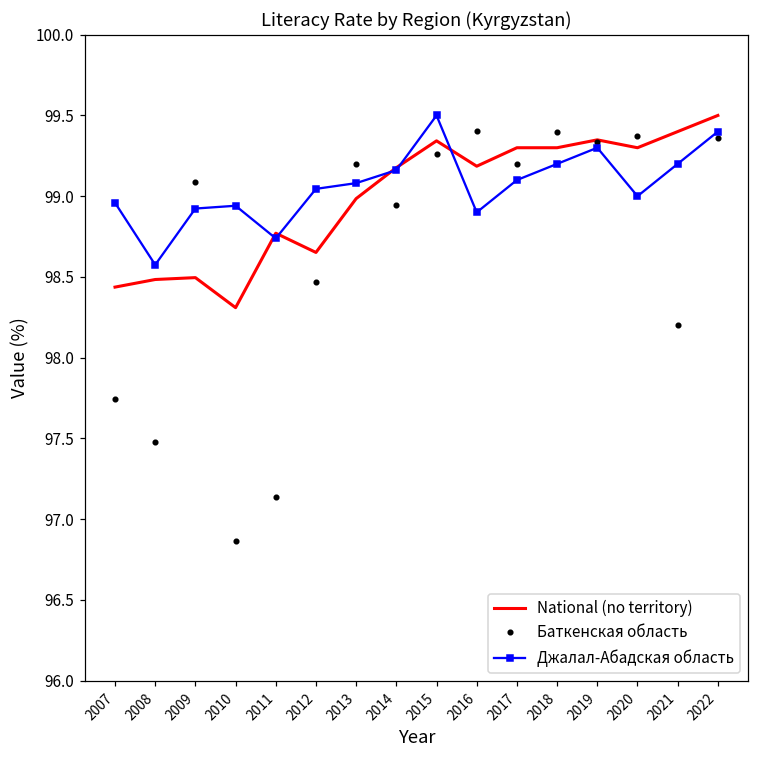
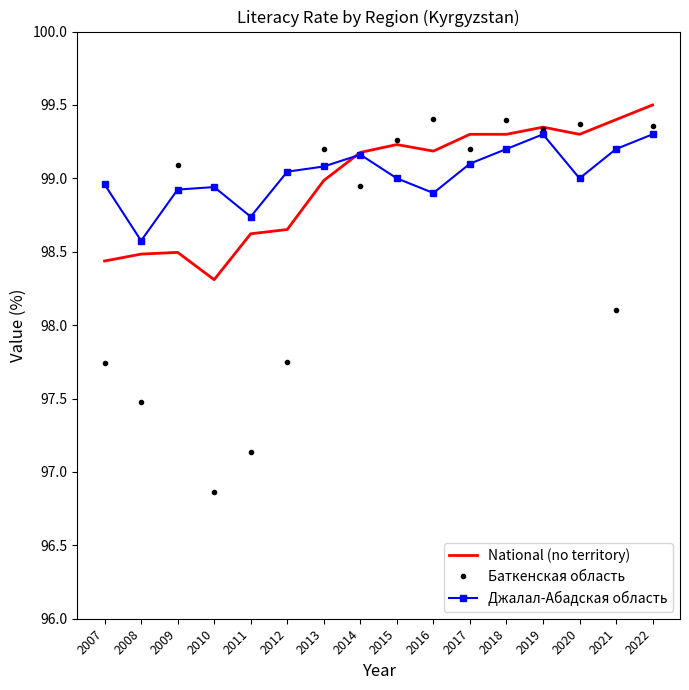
  {
    "National (no territory)": {
      "2007": 98.44,
      "2008": 98.48,
      "2009": 98.50,
      "2010": 98.31,
-     "2011": 98.77,
+     "2011": 98.62,
      "2012": 98.65,
      "2013": 98.99,
-     "2015": 99.34,
+     "2015": 99.23,
      "2016": 99.19,
      "2017": 99.30,
      "2018": 99.30,
      "2020": 99.30,
      "2021": 99.40,
      "2022": 99.50
    },
    "Баткенская область": {
      "2007": 97.74,
      "2008": 97.47,
      "2009": 99.09,
      "2010": 96.86,
      "2011": 97.14,
-     "2012": 98.47,
+     "2012": 97.75,
      "2013": 99.20,
      "2014": 98.95,
      "2015": 99.26,
      "2016": 99.41,
      "2017": 99.20,
      "2018": 99.40,
      "2020": 99.37,
-     "2021": 98.2,
+     "2021": 98.1,
      "2022": 99.36
    },
    "Джалал-Абадская область": {
      "2007": 98.96,
      "2008": 98.58,
      "2009": 98.92,
      "2010": 98.94,
      "2011": 98.74,
      "2012": 99.05,
      "2013": 99.08,
-     "2015": 99.5,
+     "2015": 99.0,
      "2016": 98.9,
      "2017": 99.1,
      "2018": 99.2,
      "2019": 99.3,
      "2020": 99.0,
      "2021": 99.2,
-     "2022": 99.4
+     "2022": 99.3
    }
  }
